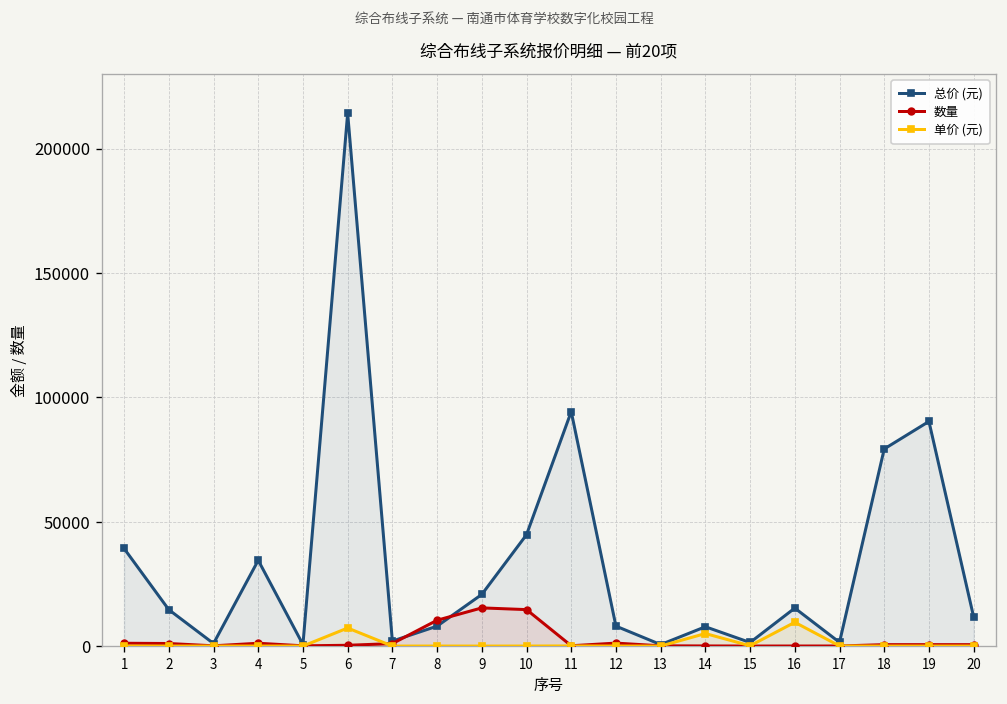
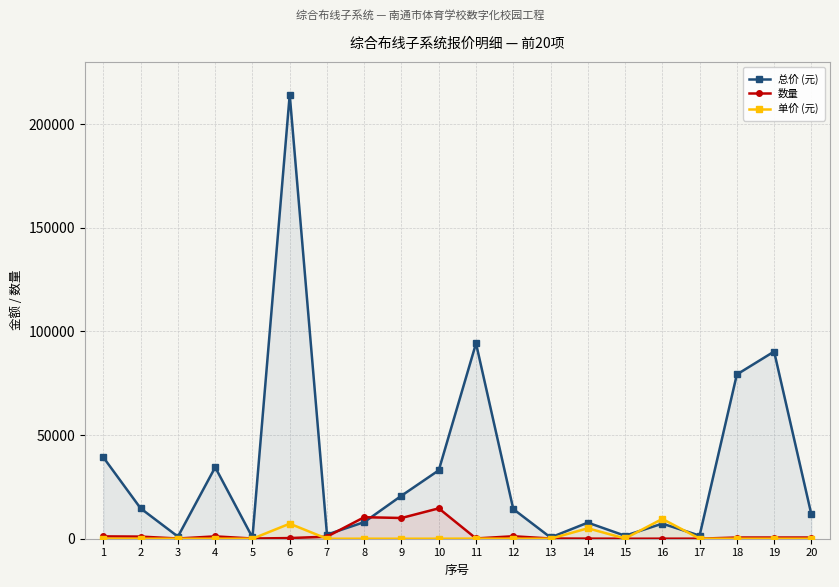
  {
    "总价 (元)": {
      "1": 39000,
      "2": 15000,
      "4": 34000,
      "6": 214000,
      "8": 8000,
      "9": 21000,
-     "10": 45000,
+     "10": 33000,
      "11": 94000,
-     "12": 8000,
+     "12": 14000,
      "14": 8000,
      "15": 1000,
-     "16": 15000,
+     "16": 7000,
      "17": 2000,
      "18": 79000,
      "19": 90000,
      "20": 12000
    },
    "数量": {
      "6": 0,
      "8": 10000,
-     "9": 15000,
+     "9": 10000,
      "10": 15000,
      "14": 0,
      "16": 0
    },
    "单价 (元)": {
      "6": 7000,
      "8": 0,
      "9": 0,
      "10": 0,
      "14": 5000,
      "16": 10000
    }
  }
